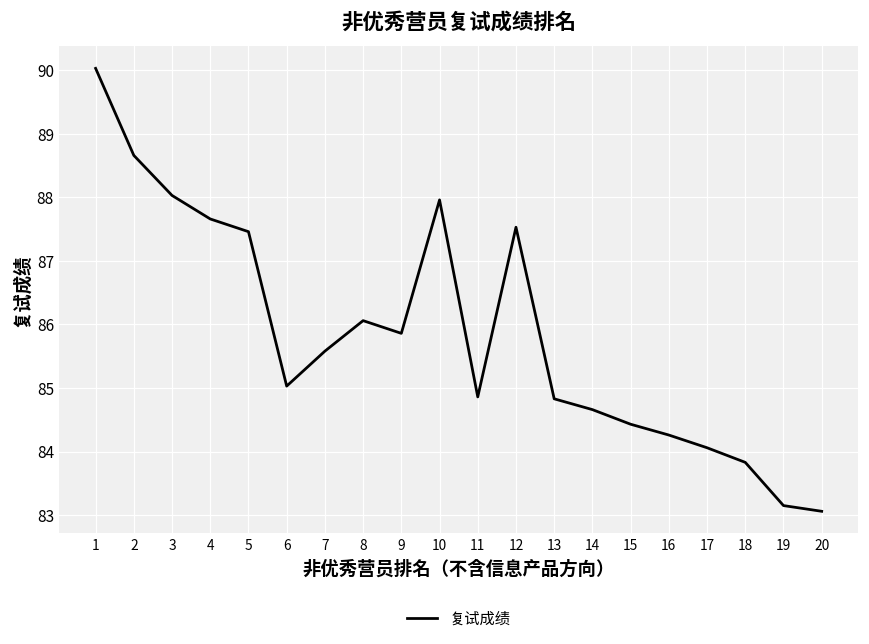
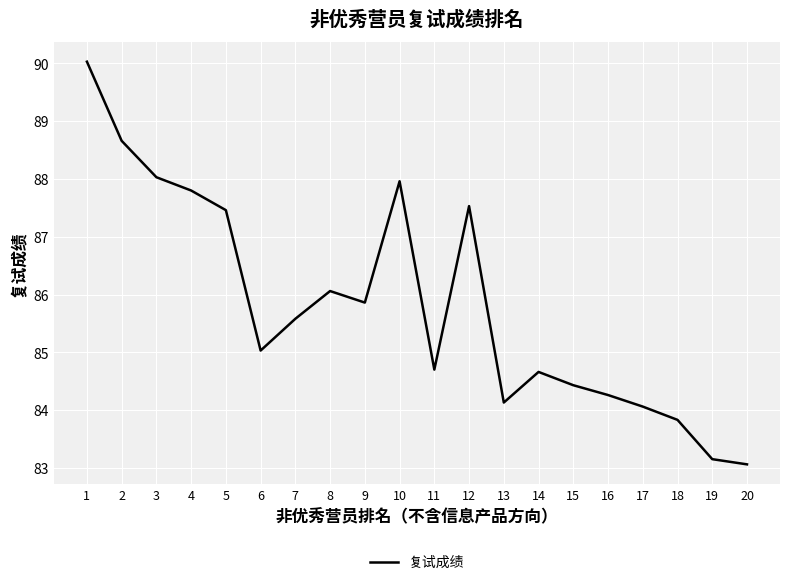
  {
    "1": 90.0,
    "2": 88.7,
    "3": 88.0,
-   "4": 87.7,
+   "4": 87.8,
    "5": 87.5,
    "6": 85.0,
    "7": 85.6,
    "8": 86.1,
    "9": 85.9,
    "10": 88.0,
-   "11": 84.9,
+   "11": 84.7,
    "12": 87.5,
-   "13": 84.8,
+   "13": 84.1,
    "14": 84.7,
    "15": 84.4,
    "16": 84.3,
    "17": 84.1,
    "18": 83.8,
    "19": 83.2,
    "20": 83.1
  }
